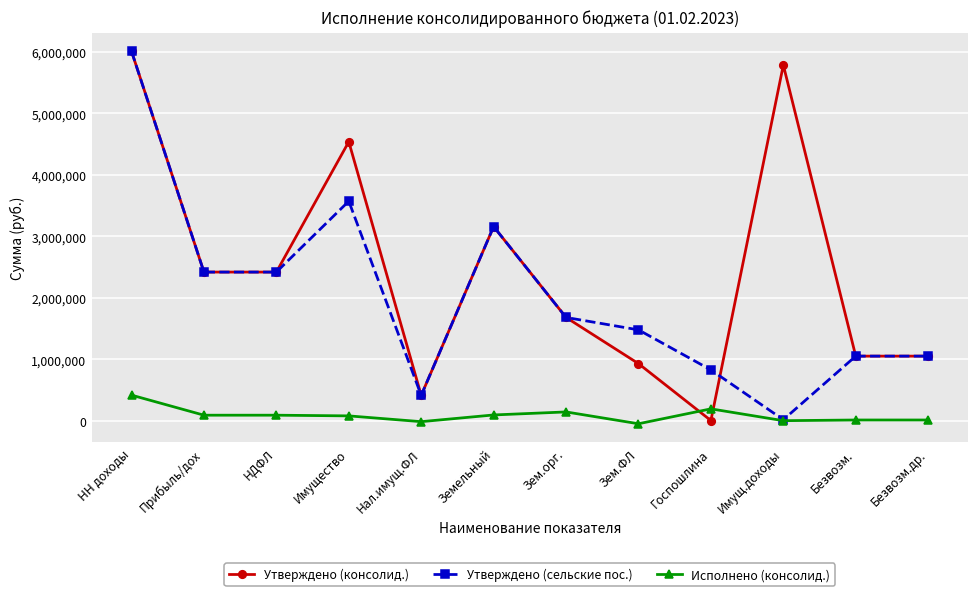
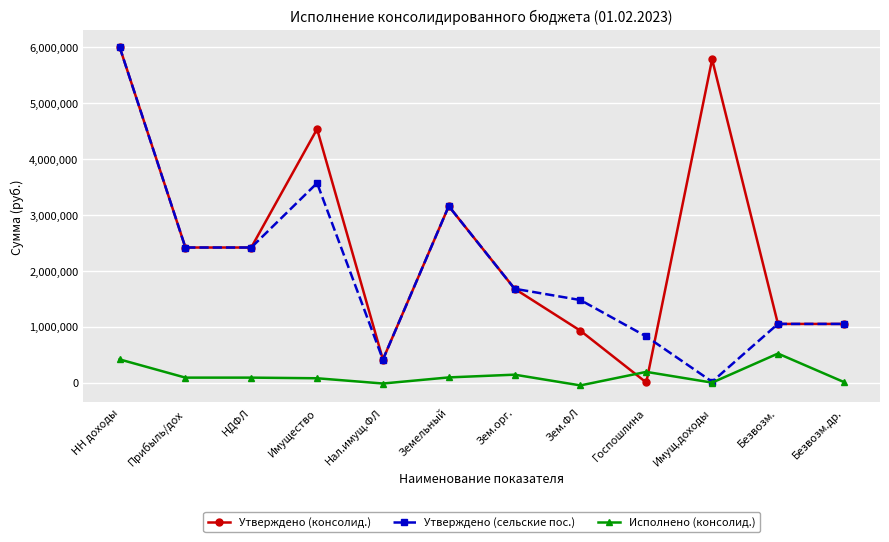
  {
    "Утверждено (консолид.)": {
      "Имущество": "4,500,000",
      "Зем.ФЛ": "900,000",
      "Госпошлина": "0",
      "Имущ.доходы": "5,800,000"
    },
    "Утверждено (сельские пос.)": {
      "Имущество": "3,600,000",
      "Зем.ФЛ": "1,500,000",
      "Госпошлина": "800,000"
    },
    "Исполнено (консолид.)": {
      "НН доходы": "400,000",
      "Прибыль/дох": "100,000",
      "НДФЛ": "100,000",
      "Имущество": "100,000",
      "Нал.имущ.ФЛ": "0",
      "Земельный": "100,000",
      "Зем.орг.": "100,000",
      "Зем.ФЛ": "0",
      "Госпошлина": "200,000",
-     "Безвозм.": "0",
+     "Безвозм.": "500,000",
      "Безвозм.др.": "0"
    }
  }
